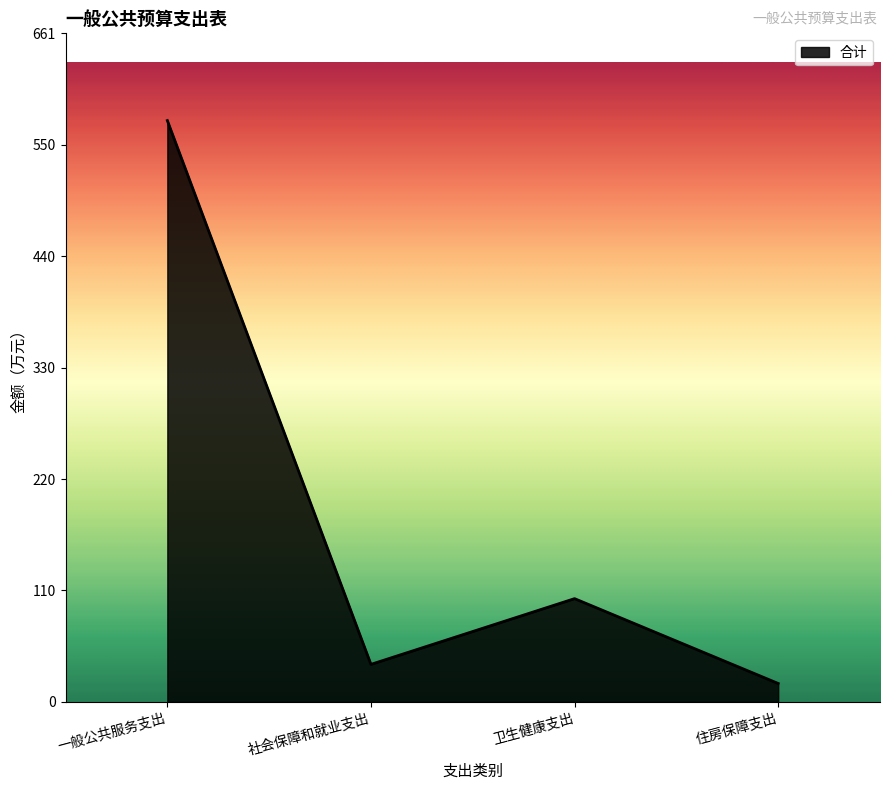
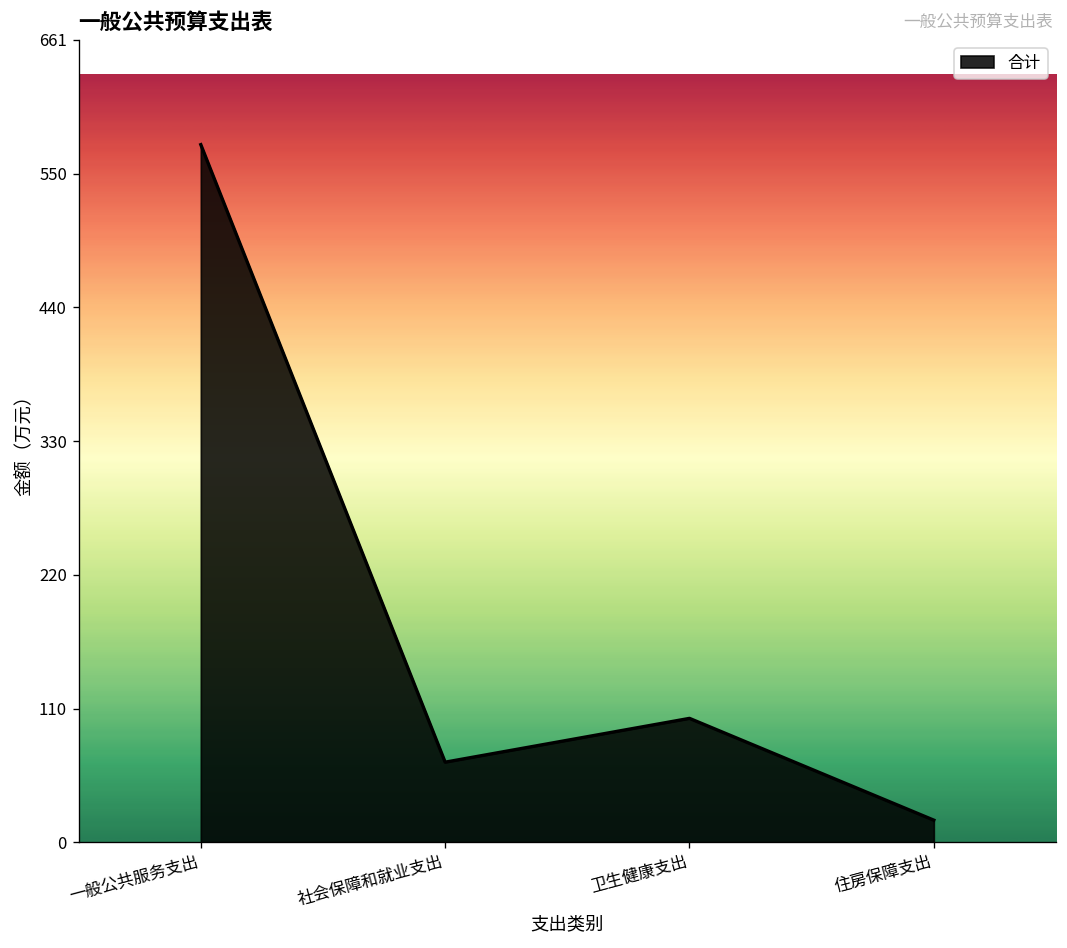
  {
    "一般公共服务支出": 574,
-   "社会保障和就业支出": 37,
+   "社会保障和就业支出": 66,
    "卫生健康支出": 102,
    "住房保障支出": 18
  }
